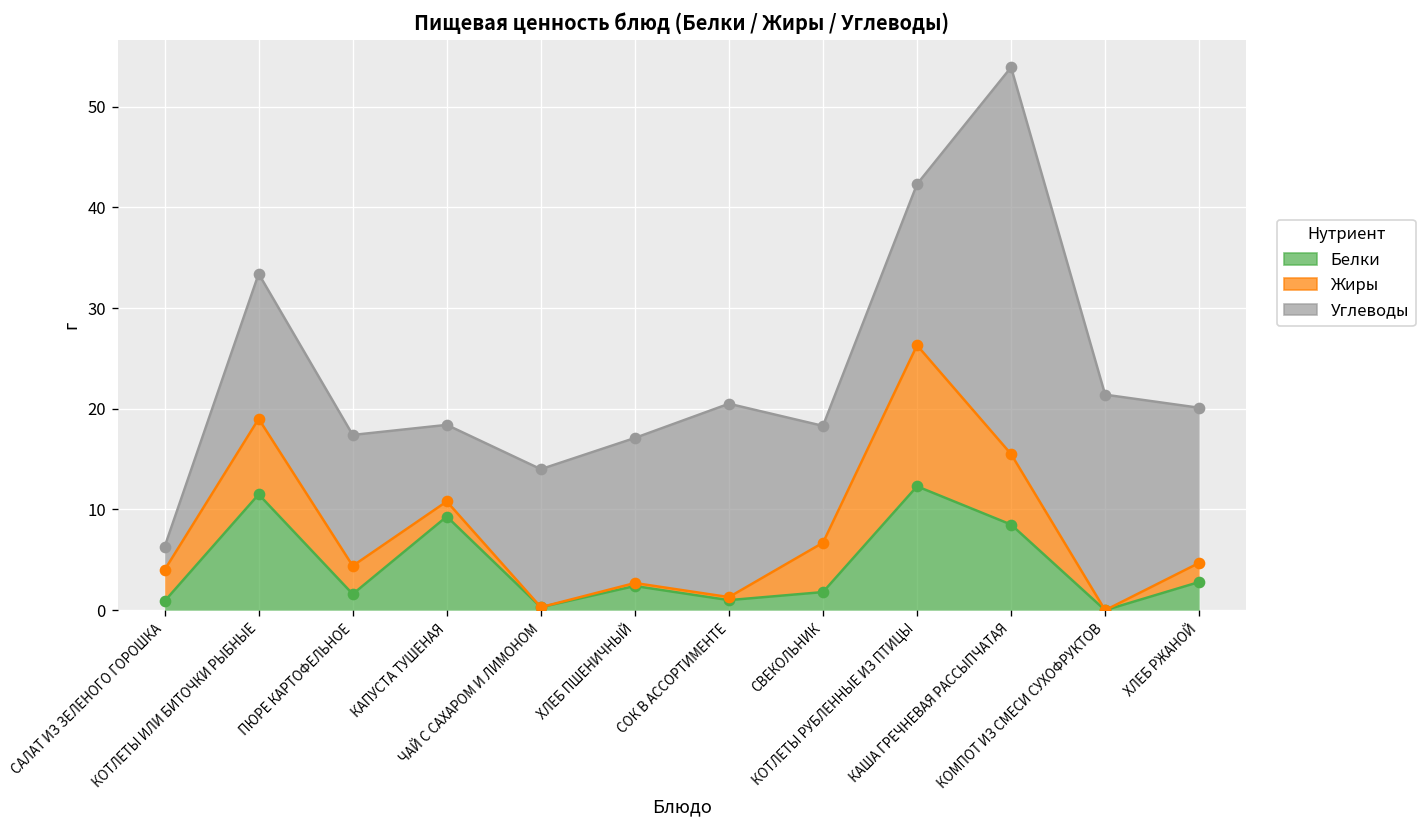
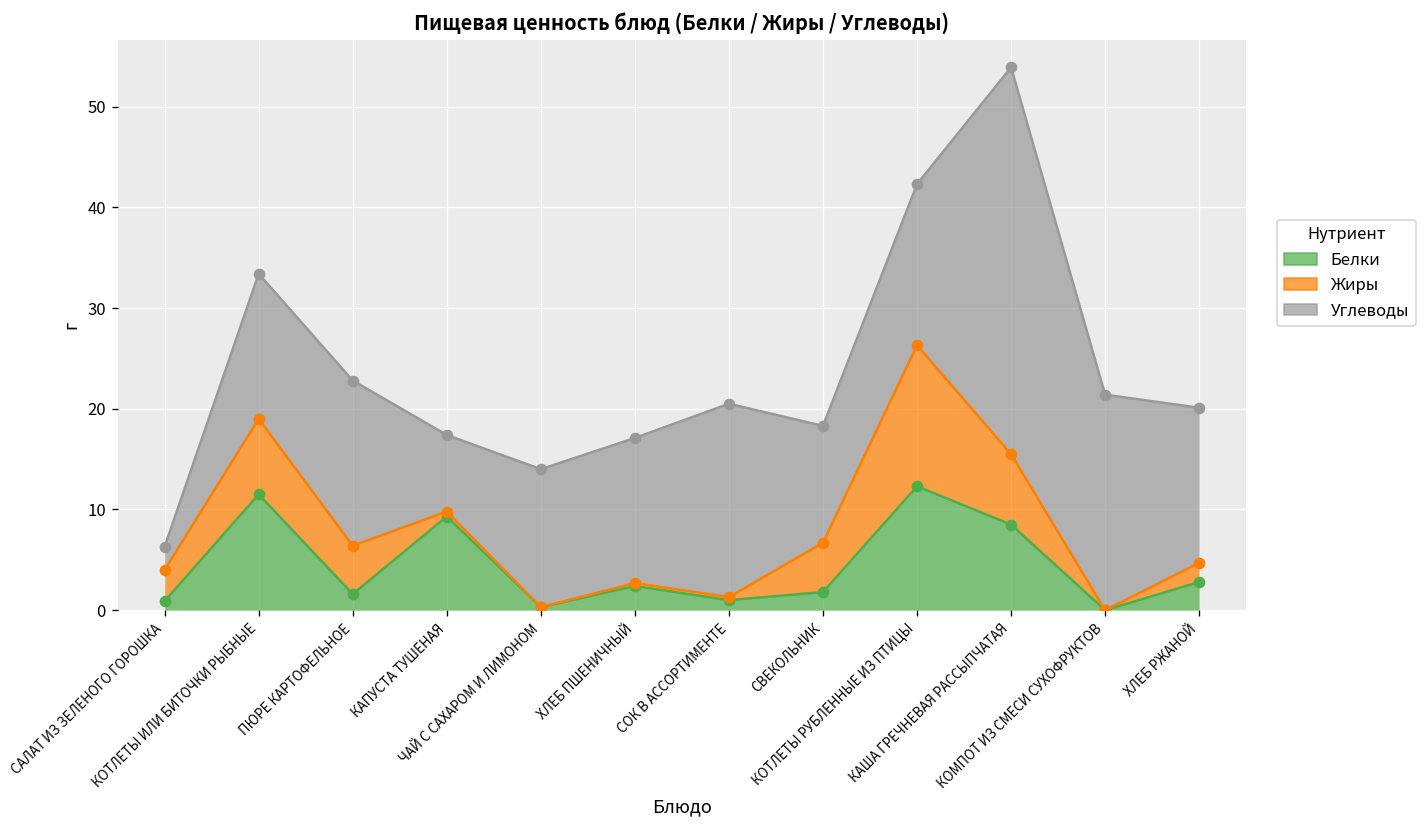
  {
    "Белки": {
      "САЛАТ ИЗ ЗЕЛЕНОГО ГОРОШКА": 1,
      "КОТЛЕТЫ ИЛИ БИТОЧКИ РЫБНЫЕ": 12,
      "ПЮРЕ КАРТОФЕЛЬНОЕ": 2,
      "КАПУСТА ТУШЕНАЯ": 9,
      "ХЛЕБ ПШЕНИЧНЫЙ": 2,
      "СВЕКОЛЬНИК": 2,
      "КОТЛЕТЫ РУБЛЕННЫЕ ИЗ ПТИЦЫ": 12,
      "КАША ГРЕЧНЕВАЯ РАССЫПЧАТАЯ": 9,
      "ХЛЕБ РЖАНОЙ": 3
    },
    "Жиры": {
      "САЛАТ ИЗ ЗЕЛЕНОГО ГОРОШКА": 3,
      "КОТЛЕТЫ ИЛИ БИТОЧКИ РЫБНЫЕ": 8,
-     "ПЮРЕ КАРТОФЕЛЬНОЕ": 3,
-     "КАПУСТА ТУШЕНАЯ": 2,
+     "ПЮРЕ КАРТОФЕЛЬНОЕ": 5,
+     "КАПУСТА ТУШЕНАЯ": 1,
      "ХЛЕБ ПШЕНИЧНЫЙ": 0,
      "СВЕКОЛЬНИК": 5,
      "КОТЛЕТЫ РУБЛЕННЫЕ ИЗ ПТИЦЫ": 14,
      "КАША ГРЕЧНЕВАЯ РАССЫПЧАТАЯ": 7,
      "ХЛЕБ РЖАНОЙ": 2
    },
    "Углеводы": {
      "САЛАТ ИЗ ЗЕЛЕНОГО ГОРОШКА": 2,
      "КОТЛЕТЫ ИЛИ БИТОЧКИ РЫБНЫЕ": 14,
-     "ПЮРЕ КАРТОФЕЛЬНОЕ": 13,
+     "ПЮРЕ КАРТОФЕЛЬНОЕ": 16,
      "КАПУСТА ТУШЕНАЯ": 8,
      "ЧАЙ С САХАРОМ И ЛИМОНОМ": 14,
      "ХЛЕБ ПШЕНИЧНЫЙ": 14,
      "СОК В АССОРТИМЕНТЕ": 19,
      "СВЕКОЛЬНИК": 12,
      "КОТЛЕТЫ РУБЛЕННЫЕ ИЗ ПТИЦЫ": 16,
      "КАША ГРЕЧНЕВАЯ РАССЫПЧАТАЯ": 38,
      "КОМПОТ ИЗ СМЕСИ СУХОФРУКТОВ": 21,
      "ХЛЕБ РЖАНОЙ": 15
    }
  }
